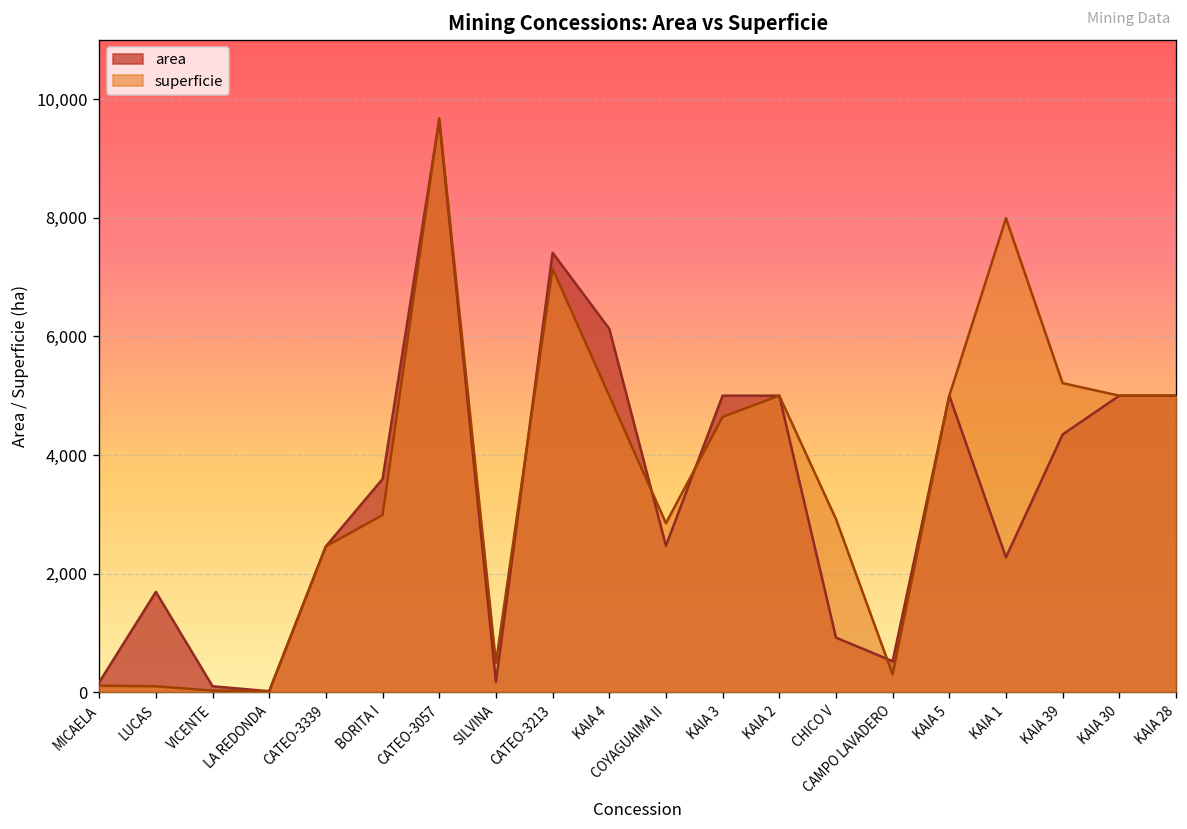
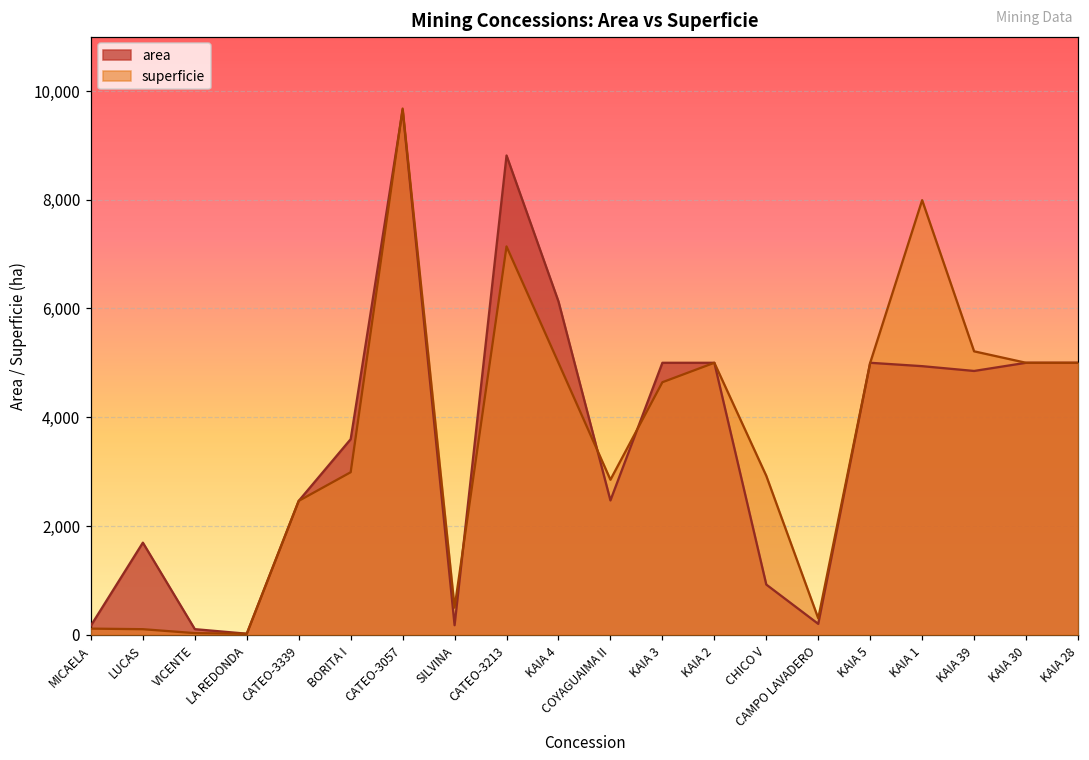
  {
    "area": {
      "MICAELA": "200",
      "LUCAS": "1,700",
      "VICENTE": "100",
      "BORITA I": "3,600",
      "SILVINA": "200",
-     "CATEO-3213": "7,400",
+     "CATEO-3213": "8,800",
      "KAIA 4": "6,100",
      "COYAGUAIMA II": "2,500",
      "KAIA 3": "5,000",
      "CHICO V": "900",
-     "CAMPO LAVADERO": "500",
-     "KAIA 1": "2,300",
-     "KAIA 39": "4,300"
+     "CAMPO LAVADERO": "200",
+     "KAIA 1": "4,900",
+     "KAIA 39": "4,800"
    },
    "superficie": {
      "MICAELA": "100",
      "LUCAS": "100",
      "VICENTE": "0",
      "BORITA I": "3,000",
      "SILVINA": "500",
      "CATEO-3213": "7,100",
      "KAIA 4": "5,000",
      "COYAGUAIMA II": "2,800",
      "KAIA 3": "4,600",
      "CHICO V": "2,900",
      "CAMPO LAVADERO": "300",
      "KAIA 1": "8,000",
      "KAIA 39": "5,200"
    }
  }
